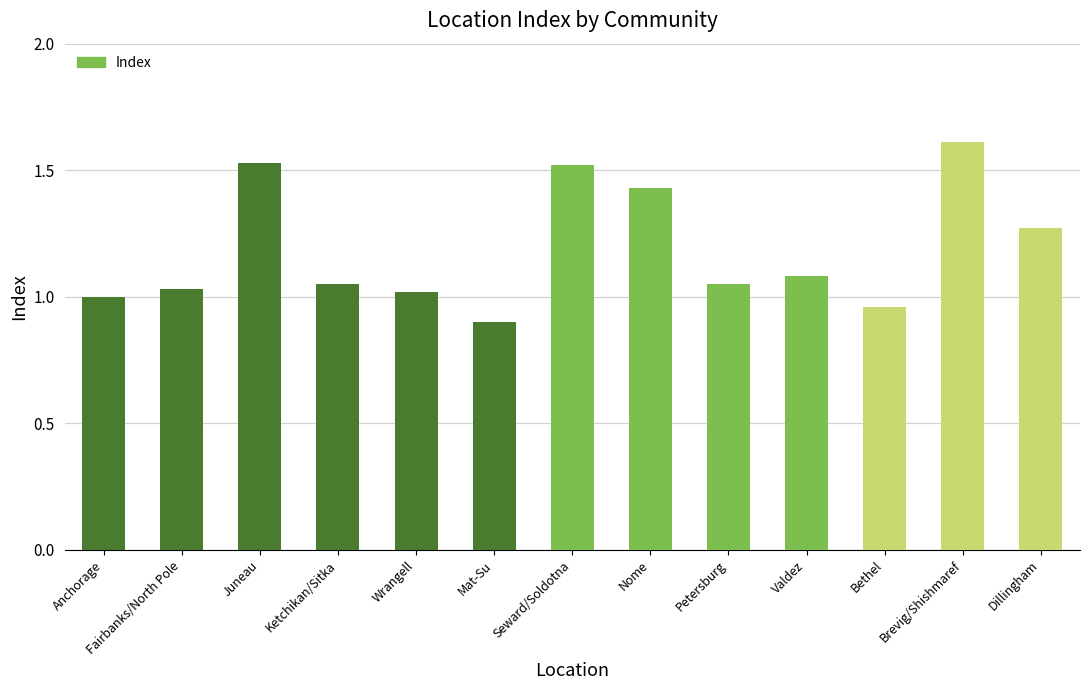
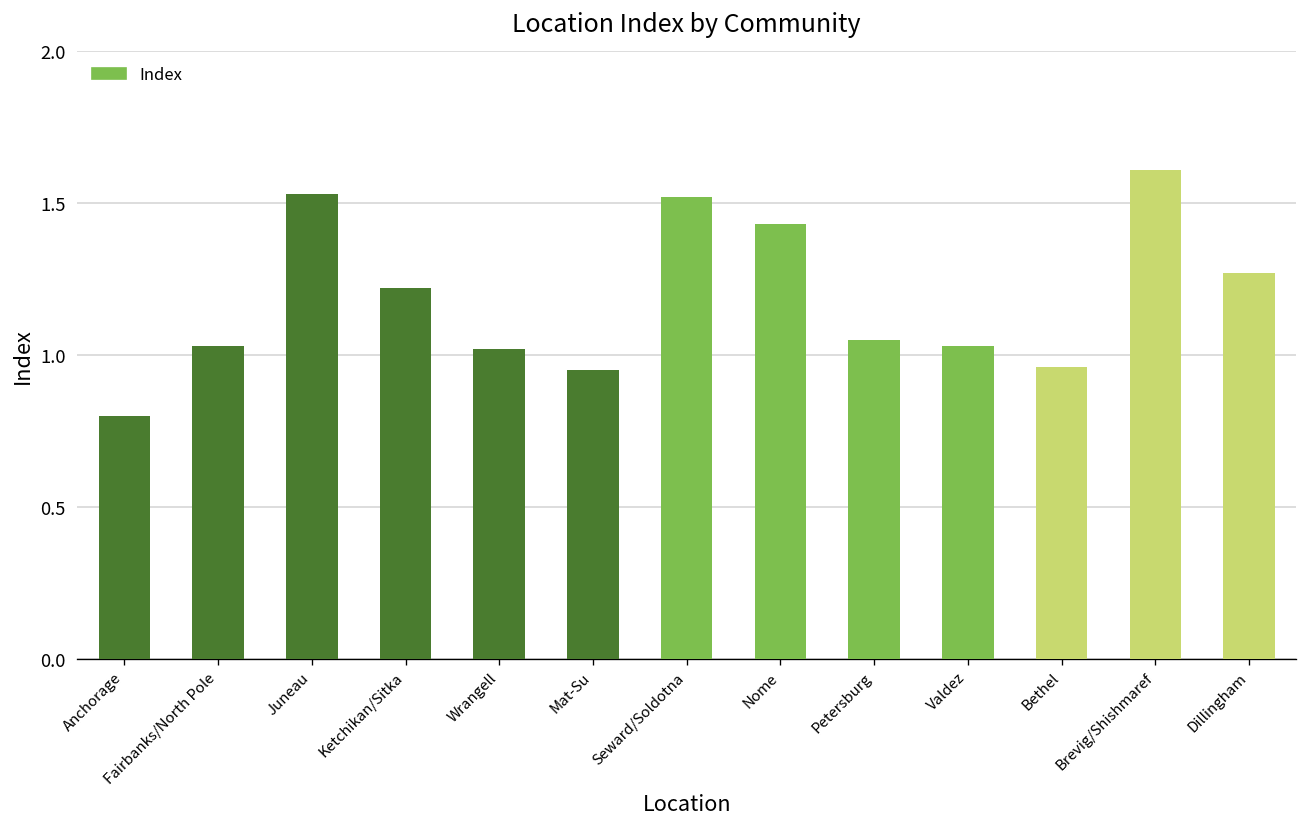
  {
-   "Anchorage": 1.0,
+   "Anchorage": 0.8,
    "Fairbanks/North Pole": 1.03,
    "Juneau": 1.53,
-   "Ketchikan/Sitka": 1.05,
+   "Ketchikan/Sitka": 1.22,
    "Wrangell": 1.02,
-   "Mat-Su": 0.90,
+   "Mat-Su": 0.95,
    "Seward/Soldotna": 1.52,
    "Nome": 1.43,
    "Petersburg": 1.05,
-   "Valdez": 1.08,
+   "Valdez": 1.03,
    "Bethel": 0.96,
    "Brevig/Shishmaref": 1.61,
    "Dillingham": 1.27
  }
